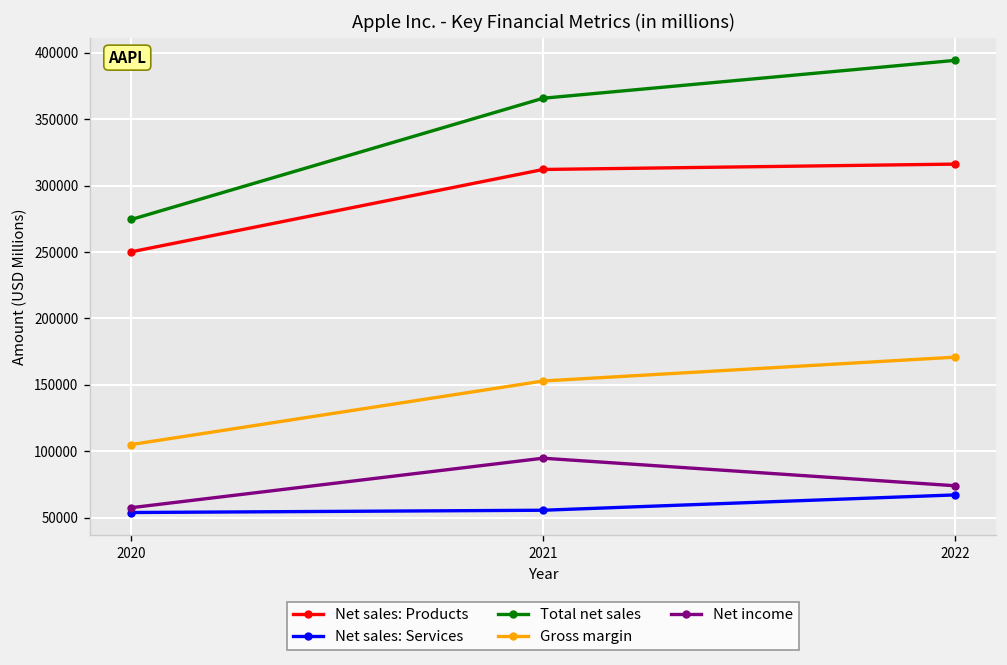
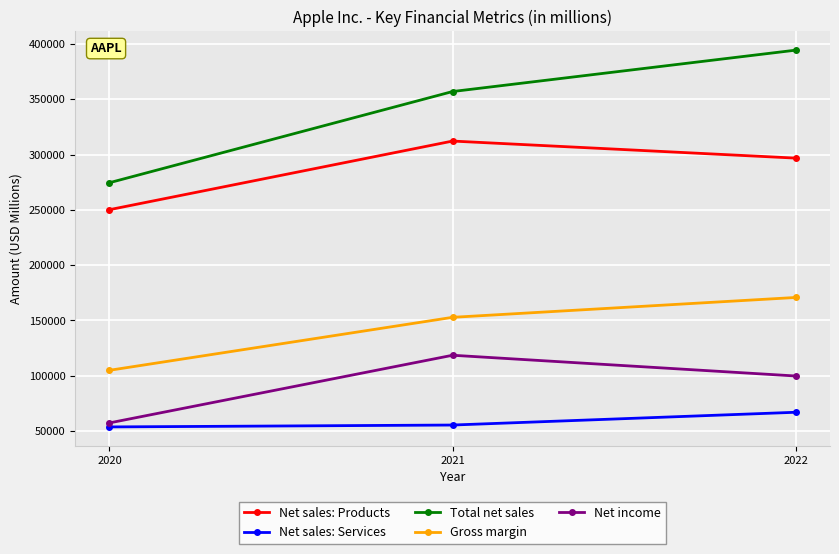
  {
    "Net sales: Products": {
      "2020": 250000,
      "2021": 312000,
-     "2022": 316000
+     "2022": 297000
    },
    "Net sales: Services": {
      "2020": 54000,
      "2021": 55000,
      "2022": 67000
    },
    "Total net sales": {
      "2020": 275000,
-     "2021": 366000,
+     "2021": 357000,
      "2022": 394000
    },
    "Gross margin": {
      "2020": 105000,
      "2021": 153000,
      "2022": 171000
    },
    "Net income": {
      "2020": 57000,
-     "2021": 95000,
-     "2022": 74000
+     "2021": 119000,
+     "2022": 100000
    }
  }
